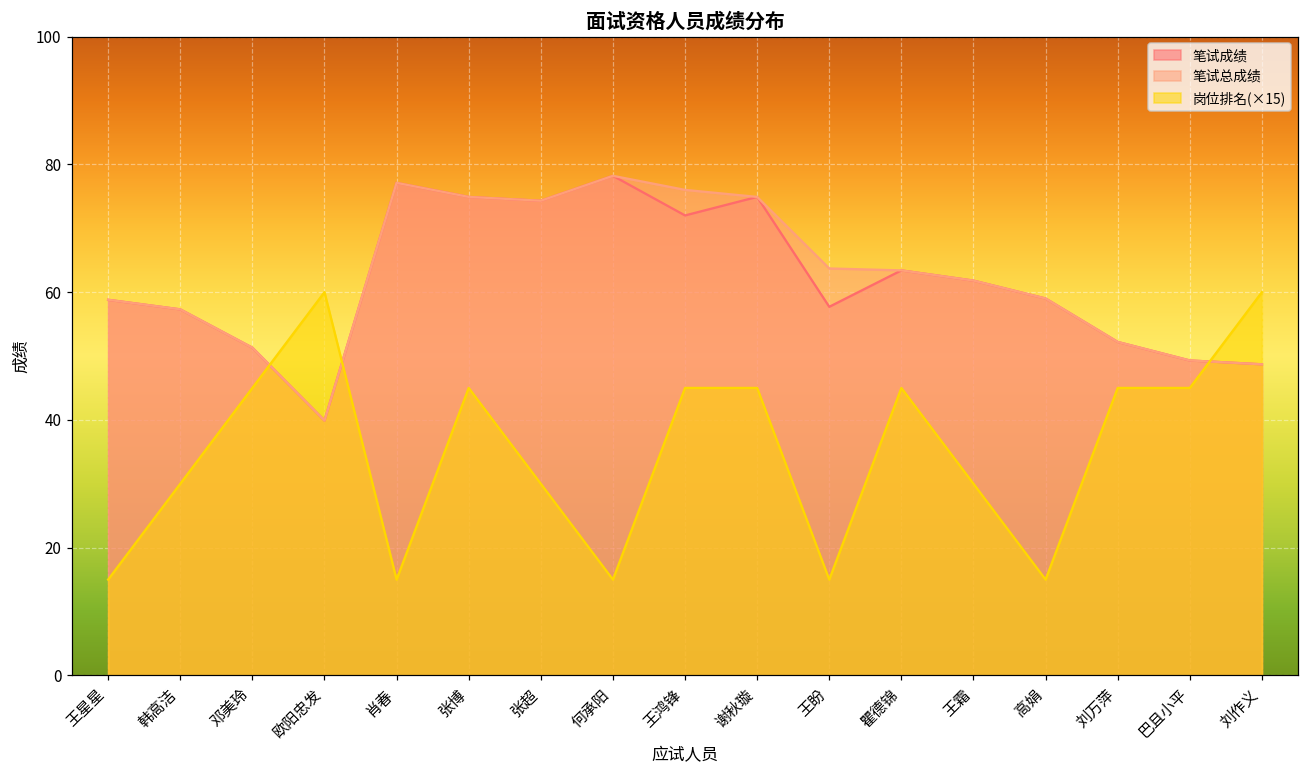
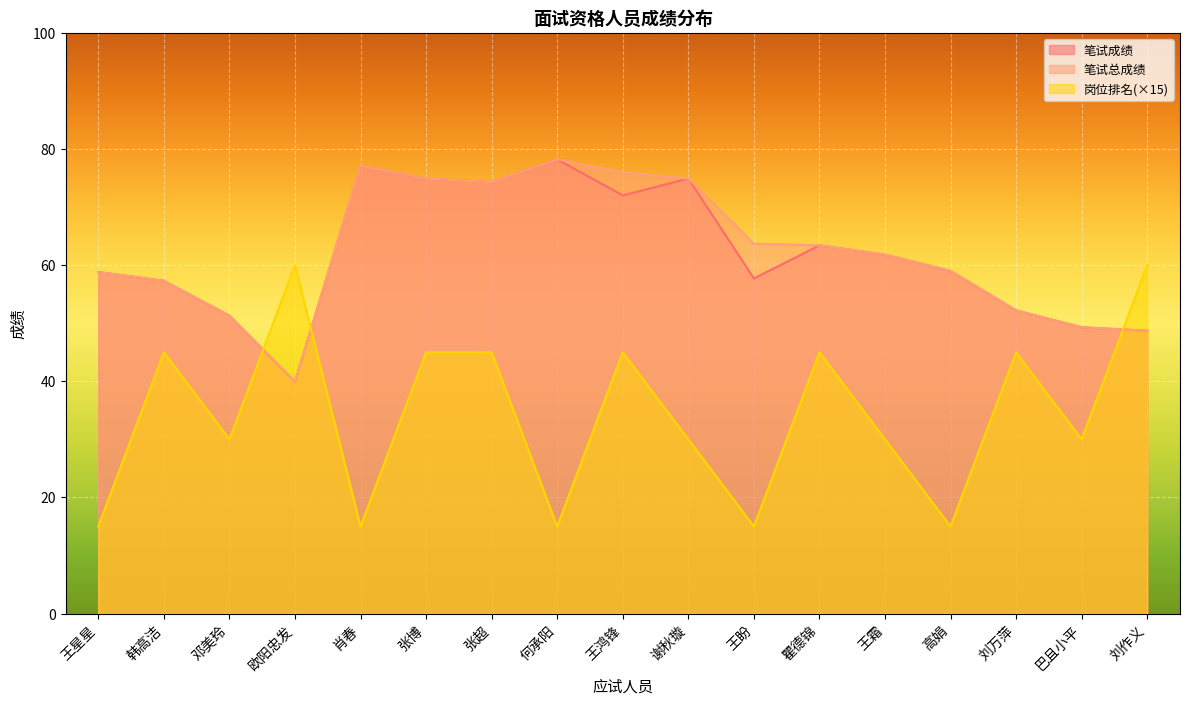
  {
    "岗位排名(×15)": {
      "王星星": 15,
-     "韩高洁": 30,
-     "邓美玲": 45,
+     "韩高洁": 45,
+     "邓美玲": 30,
      "欧阳忠发": 60,
      "肖春": 15,
      "张博": 45,
-     "张超": 30,
+     "张超": 45,
      "何承阳": 15,
      "王鸿锋": 45,
-     "谢秋璇": 45,
+     "谢秋璇": 30,
      "王盼": 15,
      "瞿德锦": 45,
      "王霜": 30,
      "高娟": 15,
      "刘万萍": 45,
-     "巴且小平": 45,
+     "巴且小平": 30,
      "刘作义": 60
    }
  }
